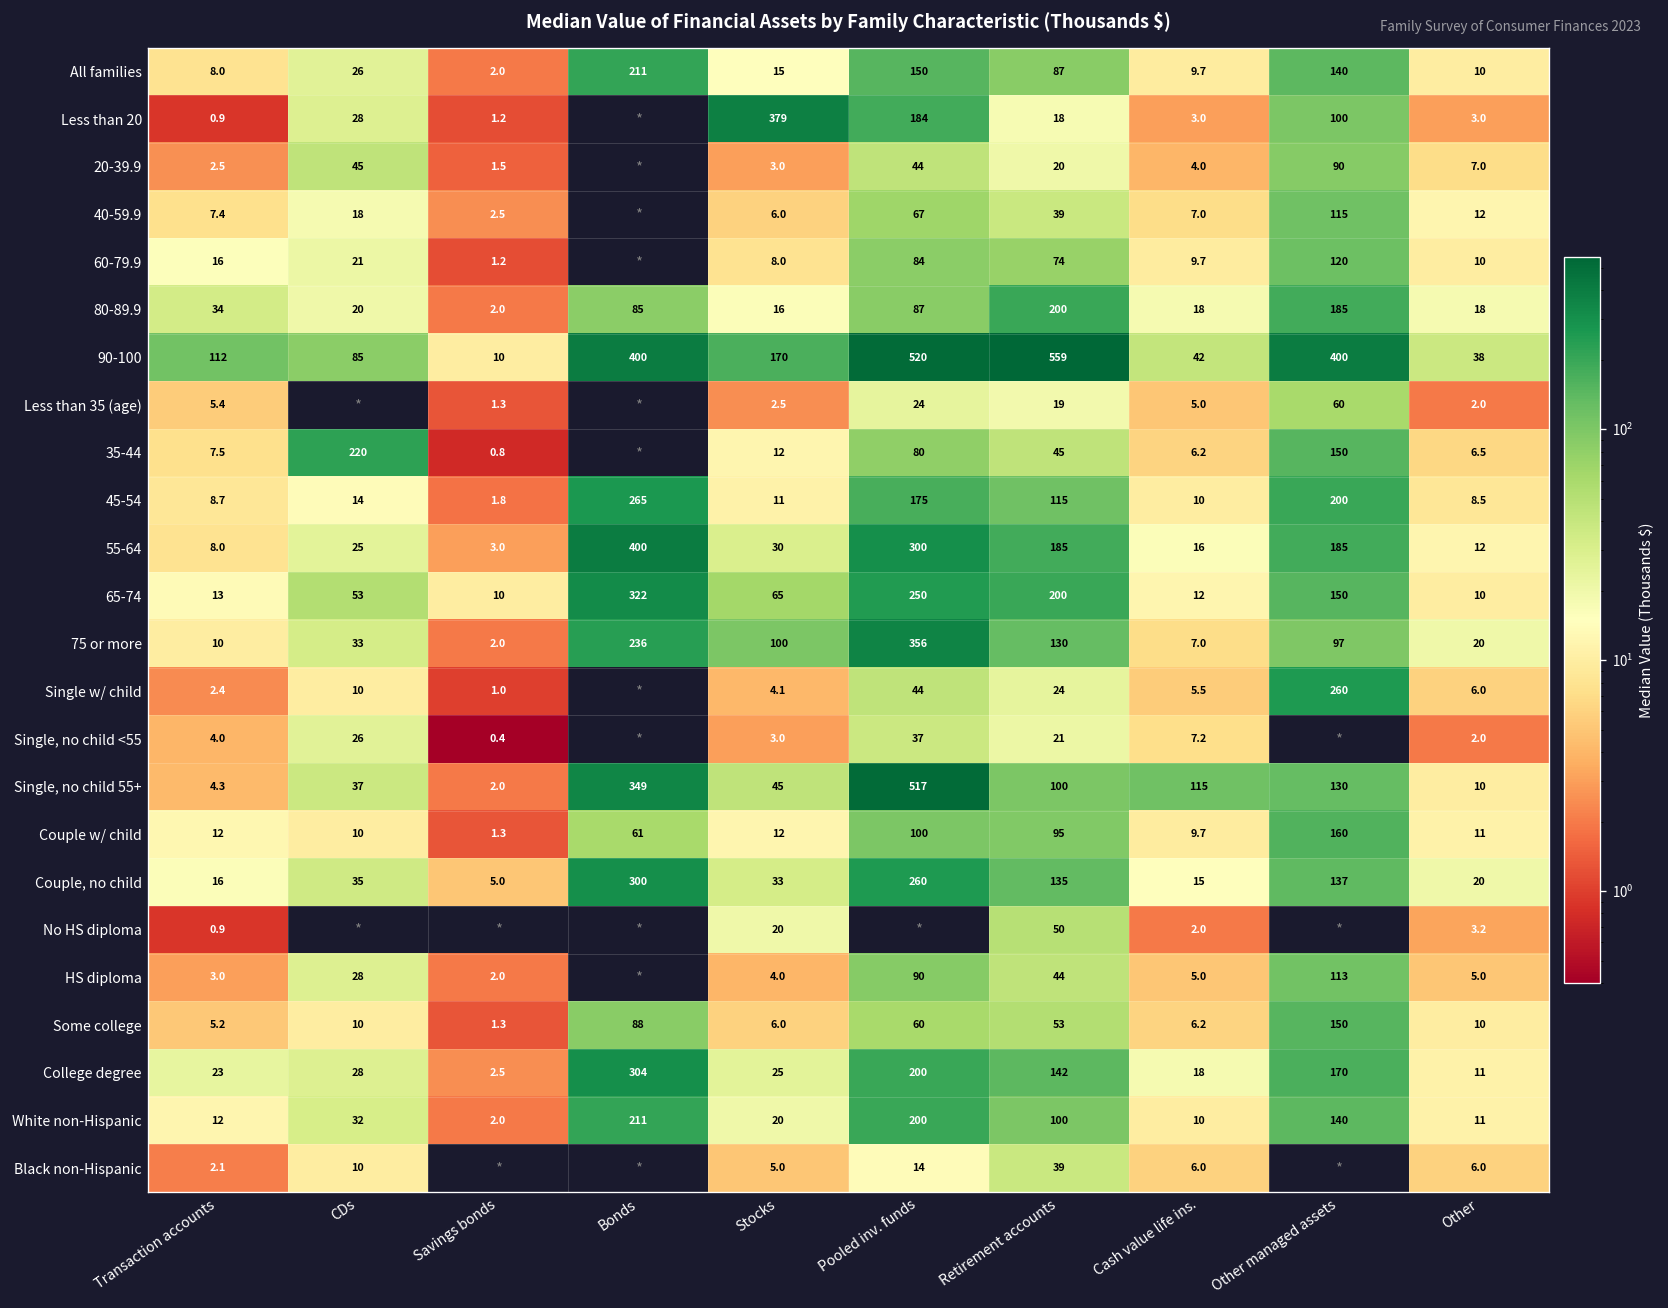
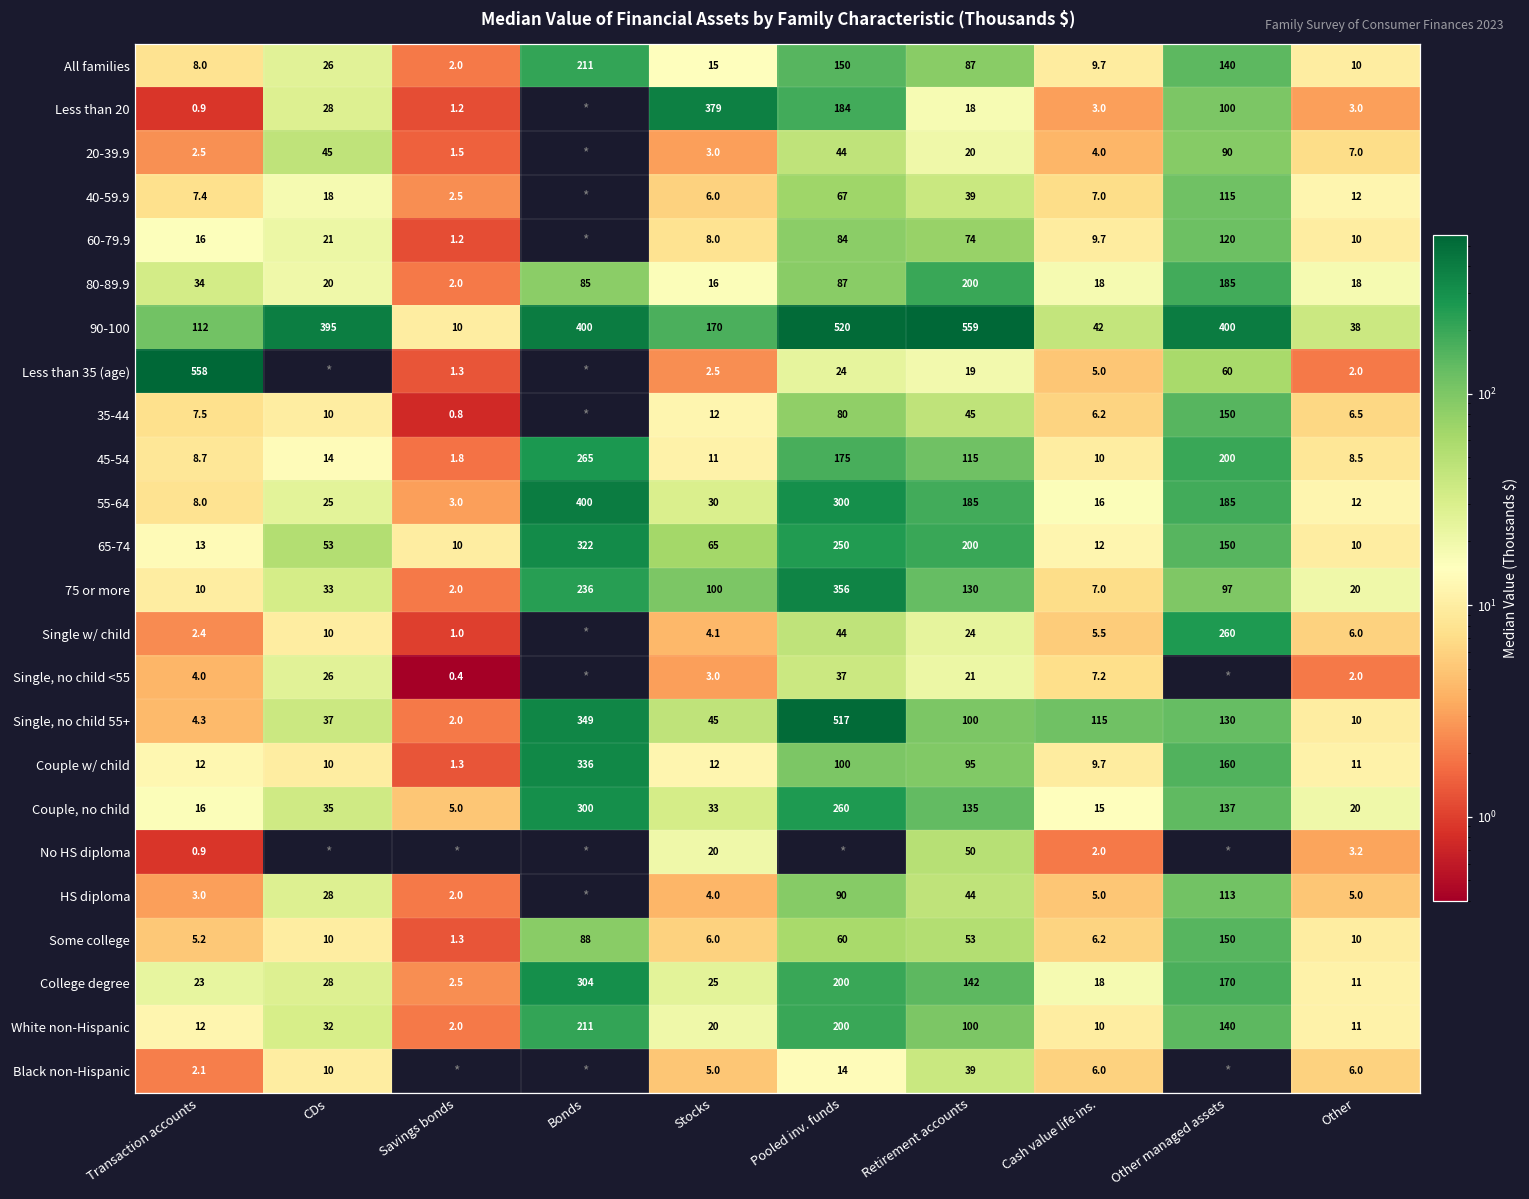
  {
    "90-100": {
      "Transaction accounts": 112,
-     "CDs": 85,
+     "CDs": 395,
      "Savings bonds": 10,
      "Bonds": 400,
      "Stocks": 170,
      "Pooled inv. funds": 520,
      "Retirement accounts": 559,
      "Cash value life ins.": 42,
      "Other managed assets": 400,
      "Other": 38
    },
    "Less than 35 (age)": {
-     "Transaction accounts": 5.4,
+     "Transaction accounts": 558,
      "Savings bonds": 1.3,
      "Stocks": 2.5,
      "Pooled inv. funds": 24,
      "Retirement accounts": 19,
      "Cash value life ins.": 5.0,
      "Other managed assets": 60,
      "Other": 2.0
    },
    "35-44": {
      "Transaction accounts": 7.5,
-     "CDs": 220,
+     "CDs": 10,
      "Savings bonds": 0.8,
      "Stocks": 12,
      "Pooled inv. funds": 80,
      "Retirement accounts": 45,
      "Cash value life ins.": 6.2,
      "Other managed assets": 150,
      "Other": 6.5
    },
    "Couple w/ child": {
      "Transaction accounts": 12,
      "CDs": 10,
      "Savings bonds": 1.3,
-     "Bonds": 61,
+     "Bonds": 336,
      "Stocks": 12,
      "Pooled inv. funds": 100,
      "Retirement accounts": 95,
      "Cash value life ins.": 9.7,
      "Other managed assets": 160,
      "Other": 11
    }
  }
